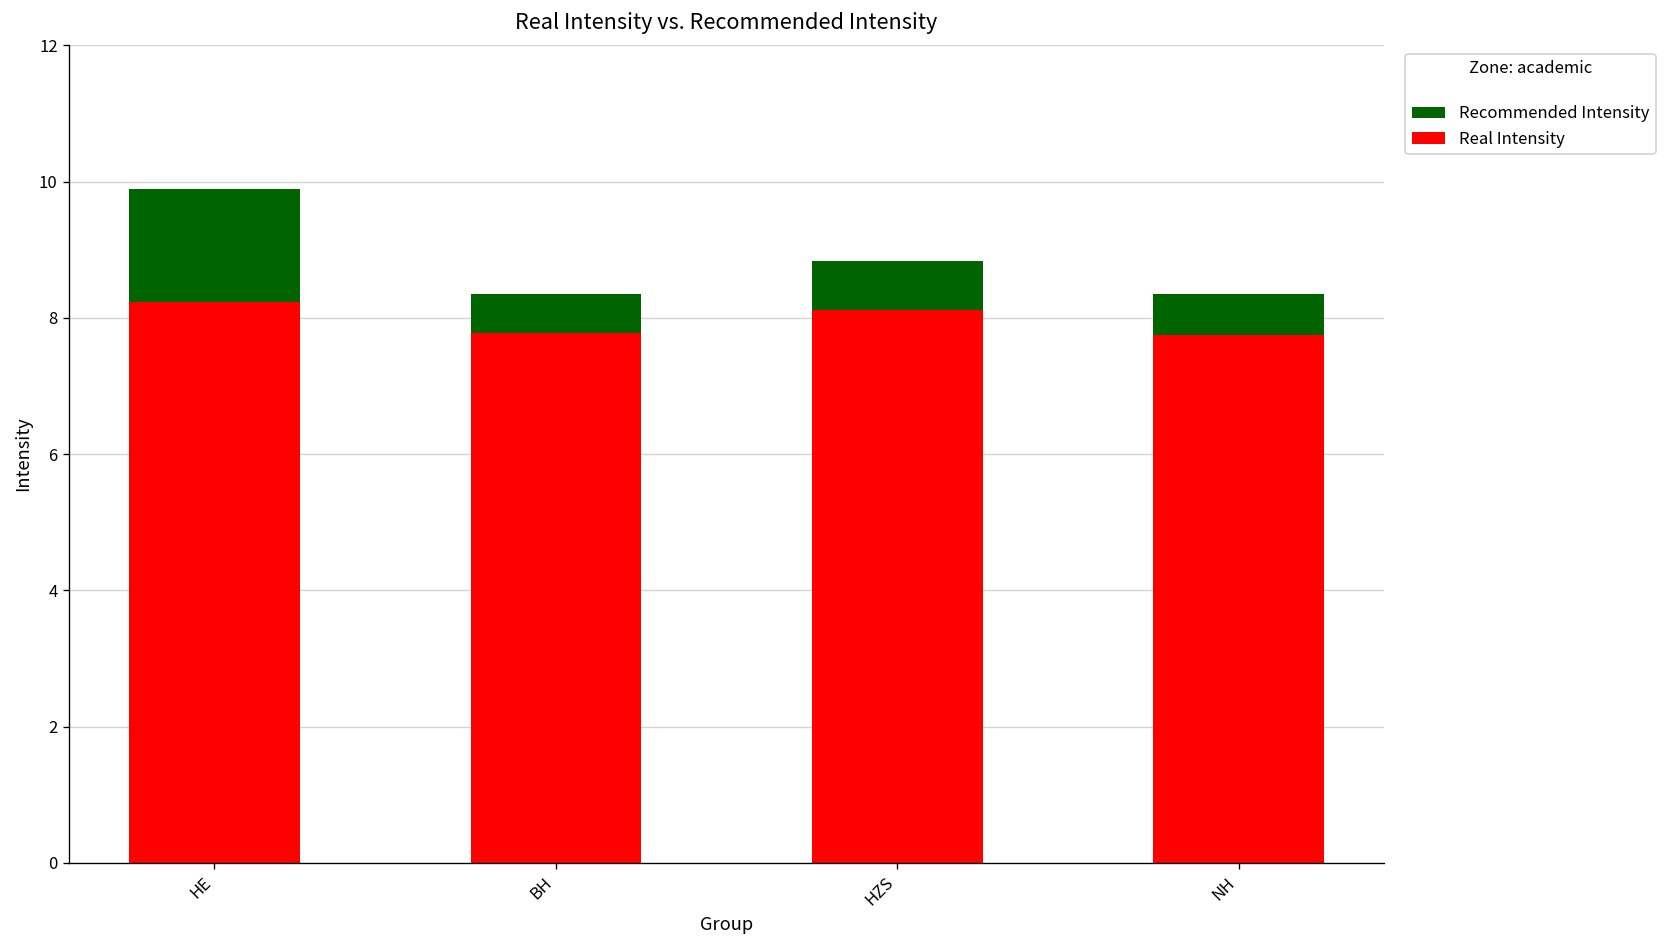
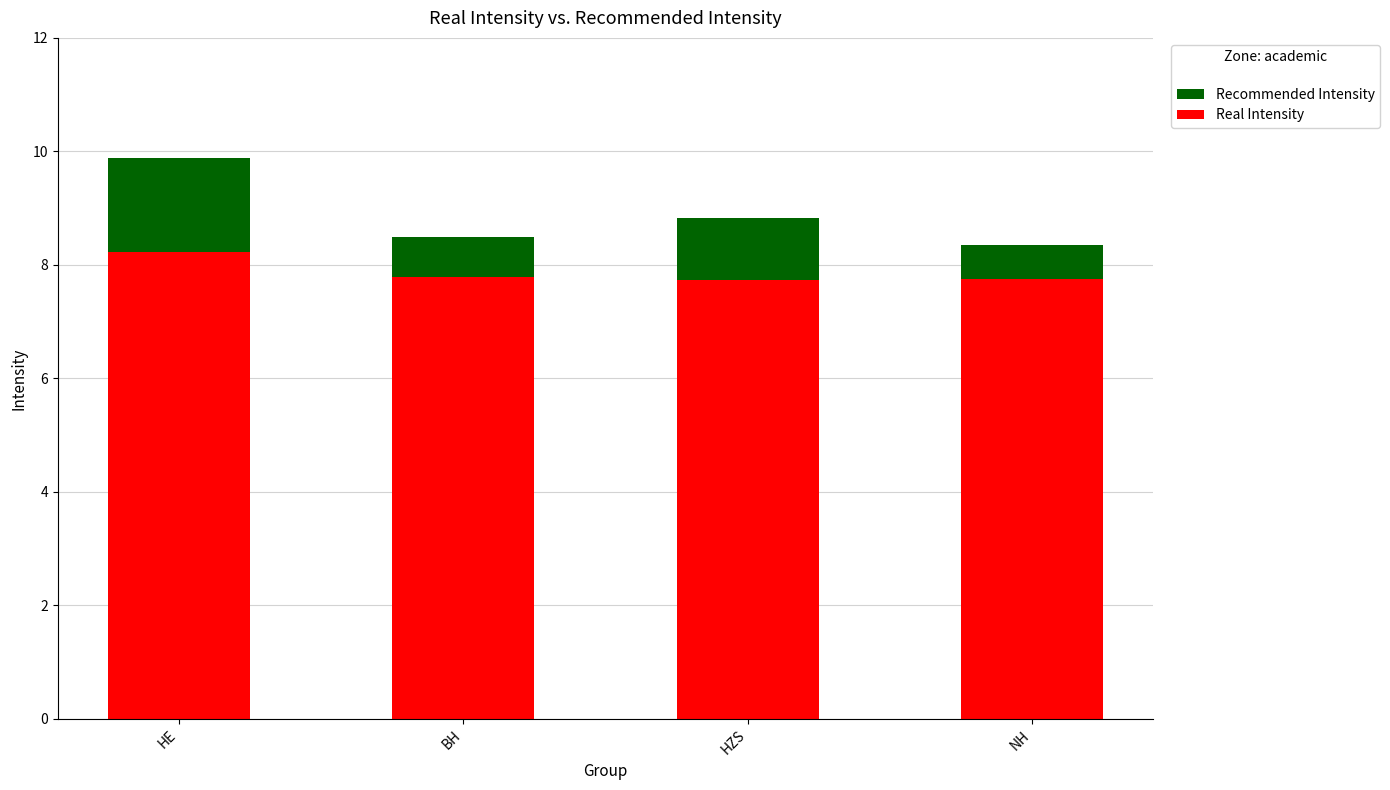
  {
    "Recommended Intensity": {
      "HE": 9.9,
-     "BH": 8.4,
+     "BH": 8.5,
      "HZS": 8.8,
      "NH": 8.4
    },
    "Real Intensity": {
-     "HZS": 8.1
+     "HZS": 7.7
    }
  }
